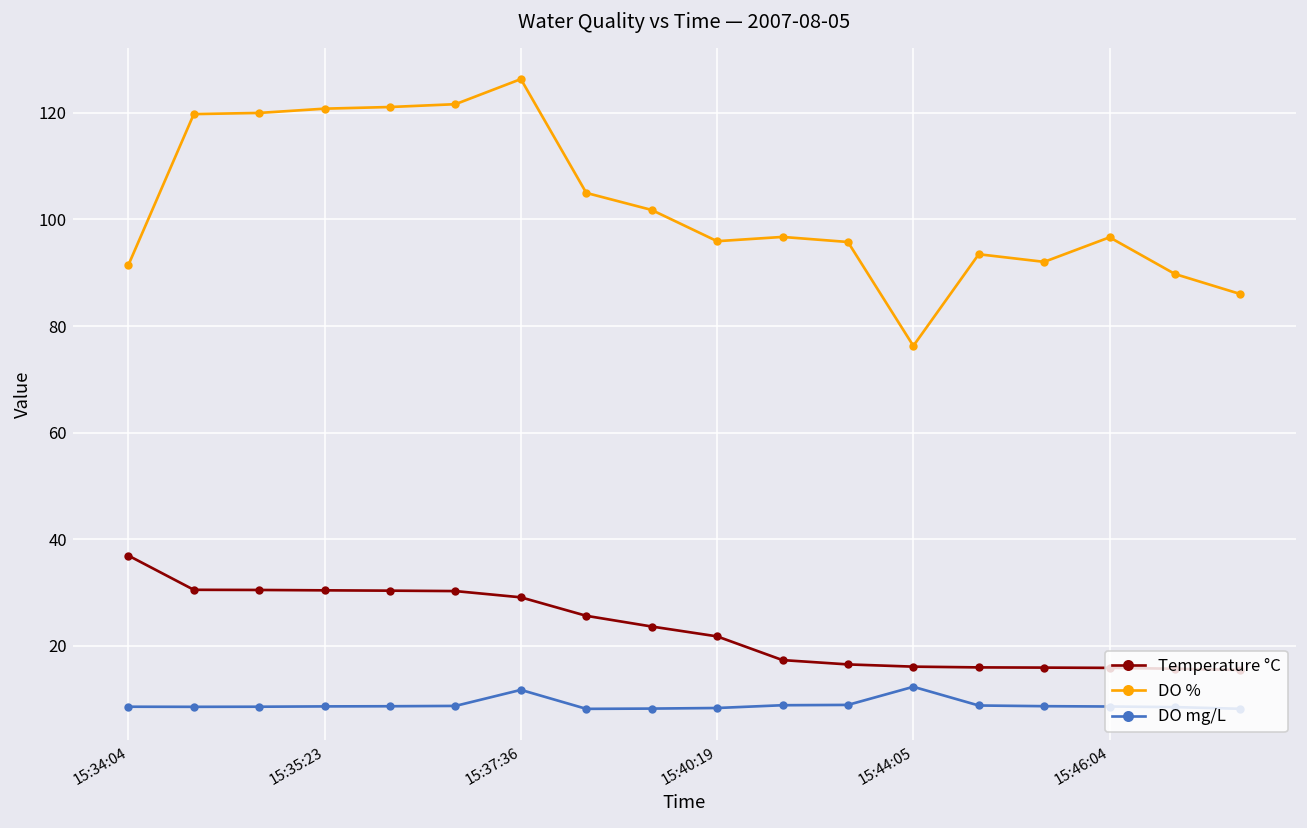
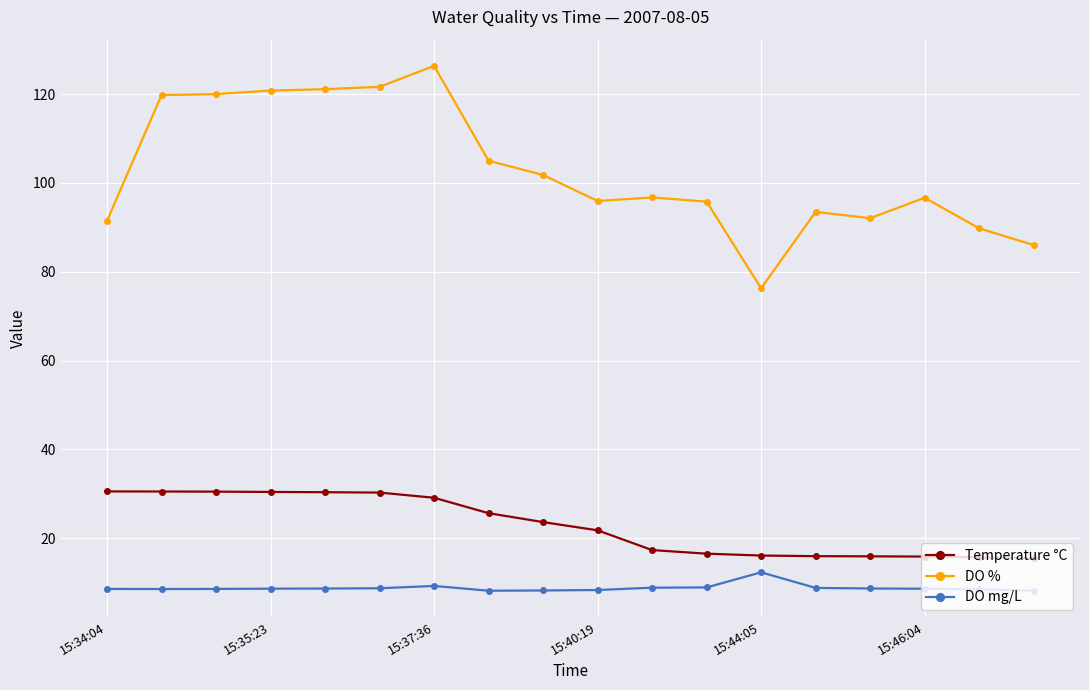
  {
    "Temperature °C": {
-     "15:34:04": 37,
+     "15:34:04": 31,
      "15:35:23": 30,
      "15:37:36": 29,
      "15:40:19": 22,
      "15:44:05": 16
    },
    "DO %": {
      "15:34:04": 91,
      "15:35:23": 121,
      "15:37:36": 126,
      "15:40:19": 96,
      "15:44:05": 76,
      "15:46:04": 97
    },
    "DO mg/L": {
      "15:34:04": 9,
      "15:35:23": 9,
-     "15:37:36": 12,
+     "15:37:36": 9,
      "15:40:19": 8,
      "15:44:05": 12
    }
  }
